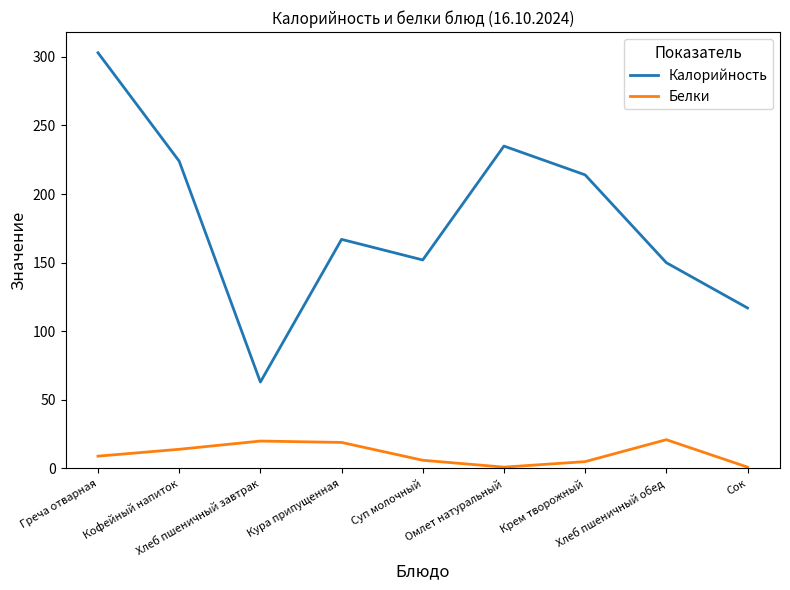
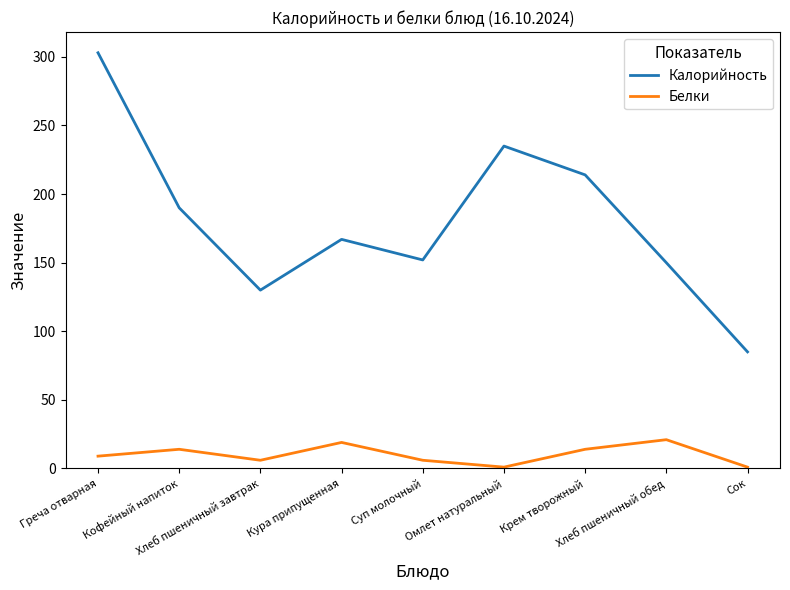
  {
    "Калорийность": {
      "Греча отварная": 303,
-     "Кофейный напиток": 224,
-     "Хлеб пшеничный завтрак": 63,
+     "Кофейный напиток": 190,
+     "Хлеб пшеничный завтрак": 130,
      "Кура припущенная": 167,
      "Суп молочный": 152,
      "Омлет натуральный": 235,
      "Крем творожный": 214,
      "Хлеб пшеничный обед": 150,
-     "Сок": 117
+     "Сок": 85
    },
    "Белки": {
      "Греча отварная": 9,
      "Кофейный напиток": 14,
-     "Хлеб пшеничный завтрак": 20,
+     "Хлеб пшеничный завтрак": 6,
      "Кура припущенная": 19,
      "Суп молочный": 6,
      "Омлет натуральный": 1,
-     "Крем творожный": 5,
+     "Крем творожный": 14,
      "Хлеб пшеничный обед": 21,
      "Сок": 1
    }
  }
